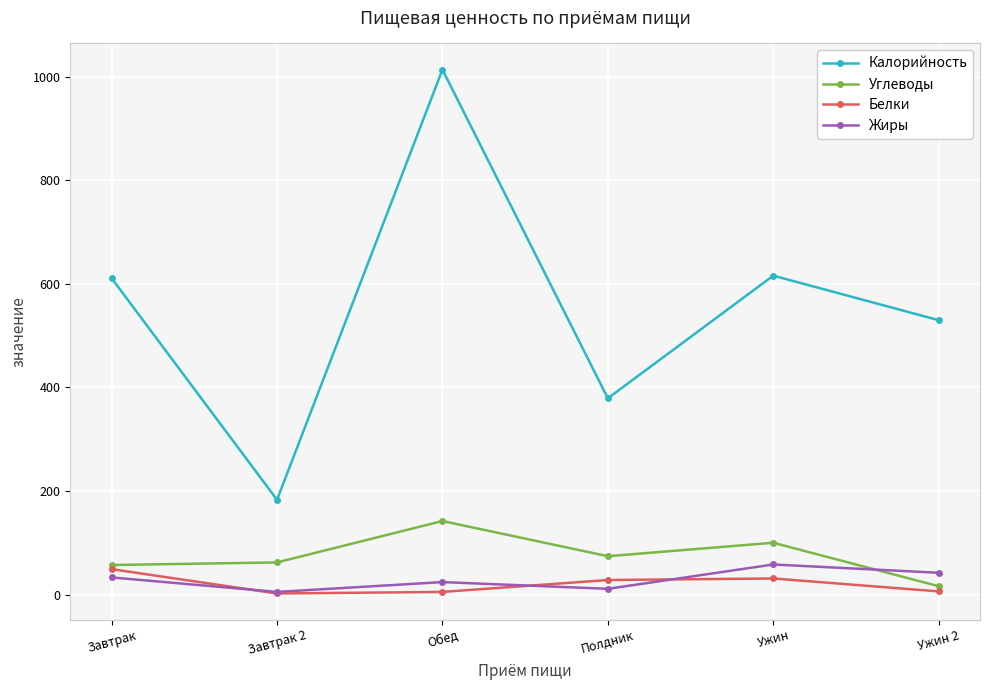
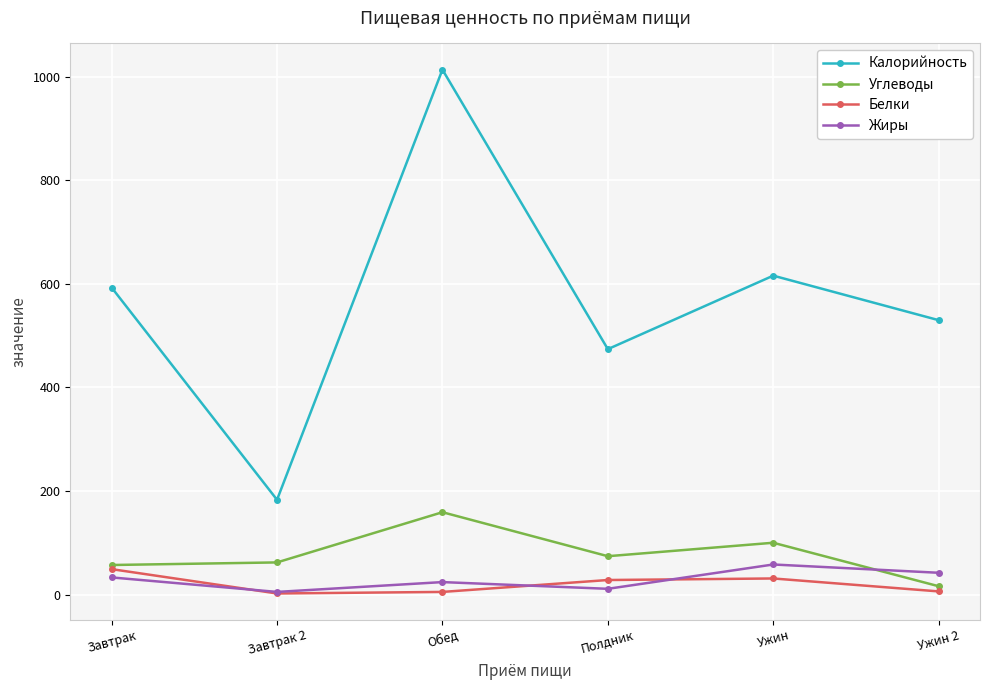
  {
    "Калорийность": {
-     "Завтрак": 610,
+     "Завтрак": 590,
      "Завтрак 2": 180,
      "Обед": 1010,
-     "Полдник": 380,
+     "Полдник": 470,
      "Ужин": 620,
      "Ужин 2": 530
    },
    "Углеводы": {
      "Завтрак": 60,
      "Завтрак 2": 60,
-     "Обед": 140,
+     "Обед": 160,
      "Полдник": 70,
      "Ужин": 100,
      "Ужин 2": 20
    },
    "Белки": {
      "Завтрак": 50,
      "Обед": 10,
      "Полдник": 30,
      "Ужин": 30,
      "Ужин 2": 10
    },
    "Жиры": {
      "Завтрак": 30,
      "Обед": 20,
      "Полдник": 10,
      "Ужин": 60,
      "Ужин 2": 40
    }
  }
